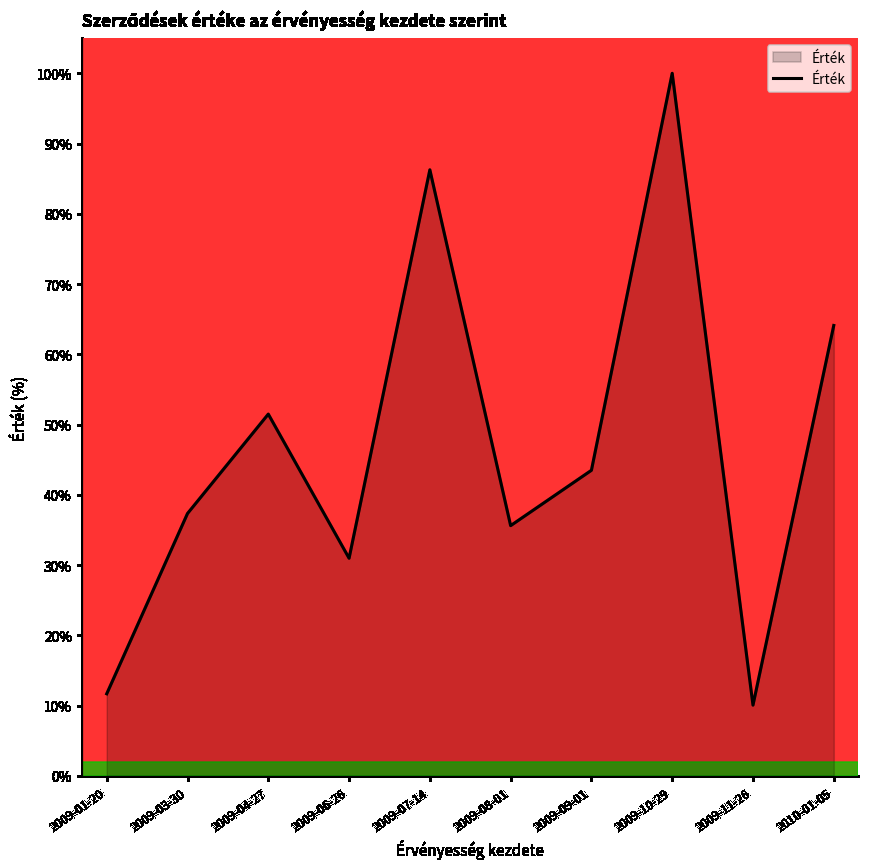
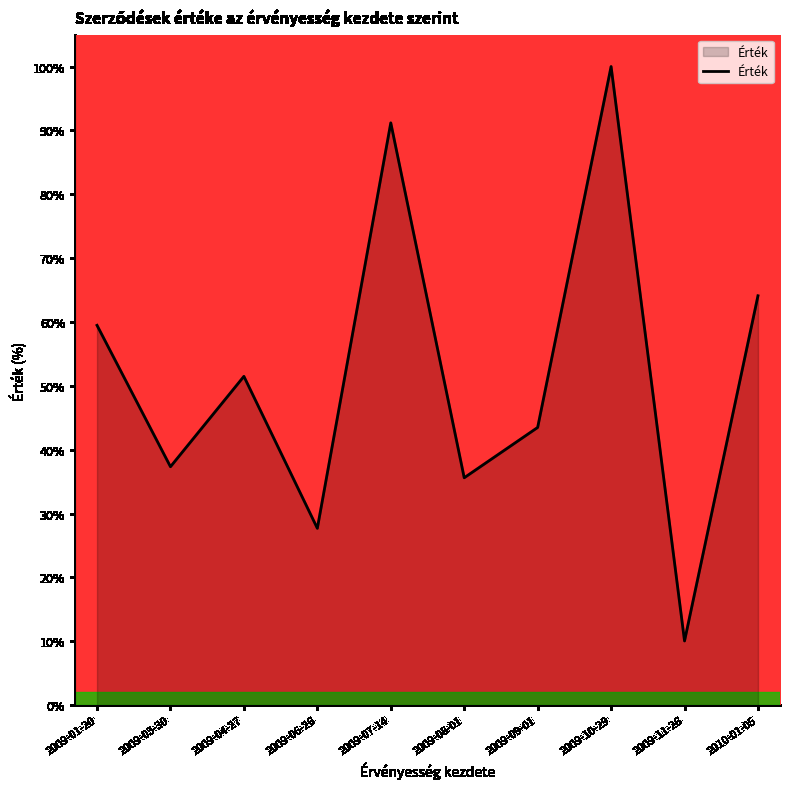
  {
-   "2009-01-20": "12%",
+   "2009-01-20": "59%",
    "2009-03-30": "37%",
    "2009-04-27": "51%",
-   "2009-06-26": "31%",
-   "2009-07-14": "86%",
+   "2009-06-26": "28%",
+   "2009-07-14": "91%",
    "2009-08-01": "36%",
    "2009-09-01": "43%",
    "2009-10-29": "100%",
    "2009-11-26": "10%",
    "2010-01-05": "64%"
  }
